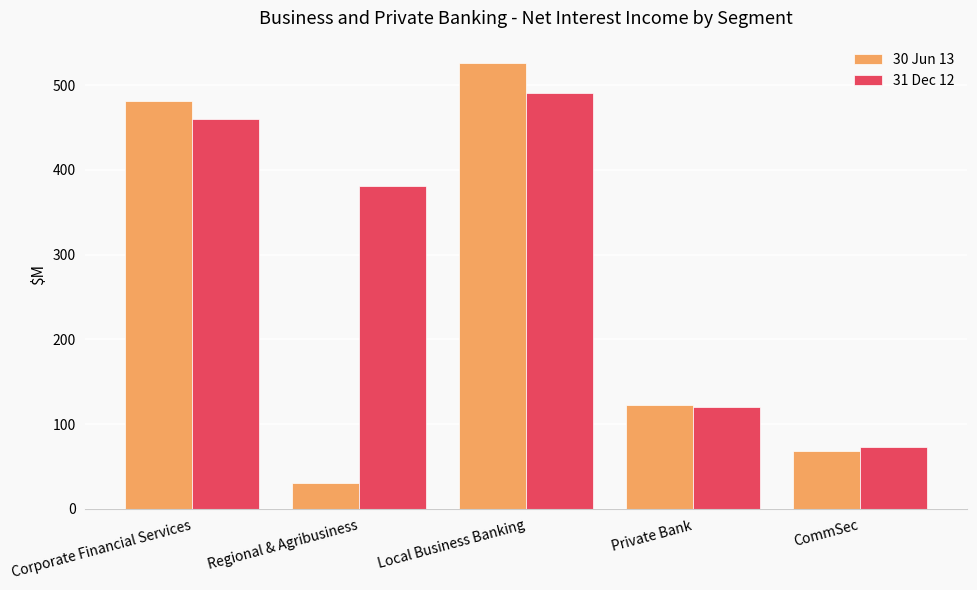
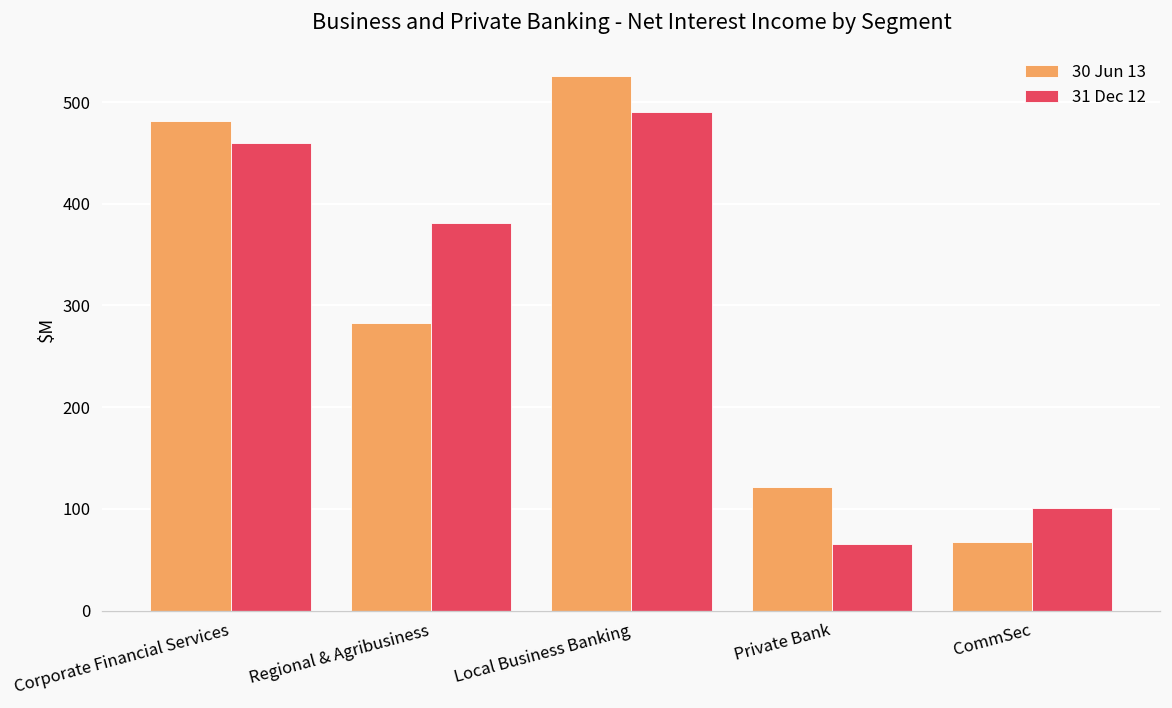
  {
    "30 Jun 13": {
      "Corporate Financial Services": 480,
-     "Regional & Agribusiness": 30,
+     "Regional & Agribusiness": 280,
      "Local Business Banking": 530,
      "Private Bank": 120,
      "CommSec": 70
    },
    "31 Dec 12": {
      "Corporate Financial Services": 460,
      "Regional & Agribusiness": 380,
      "Local Business Banking": 490,
-     "Private Bank": 120,
-     "CommSec": 70
+     "Private Bank": 70,
+     "CommSec": 100
    }
  }
